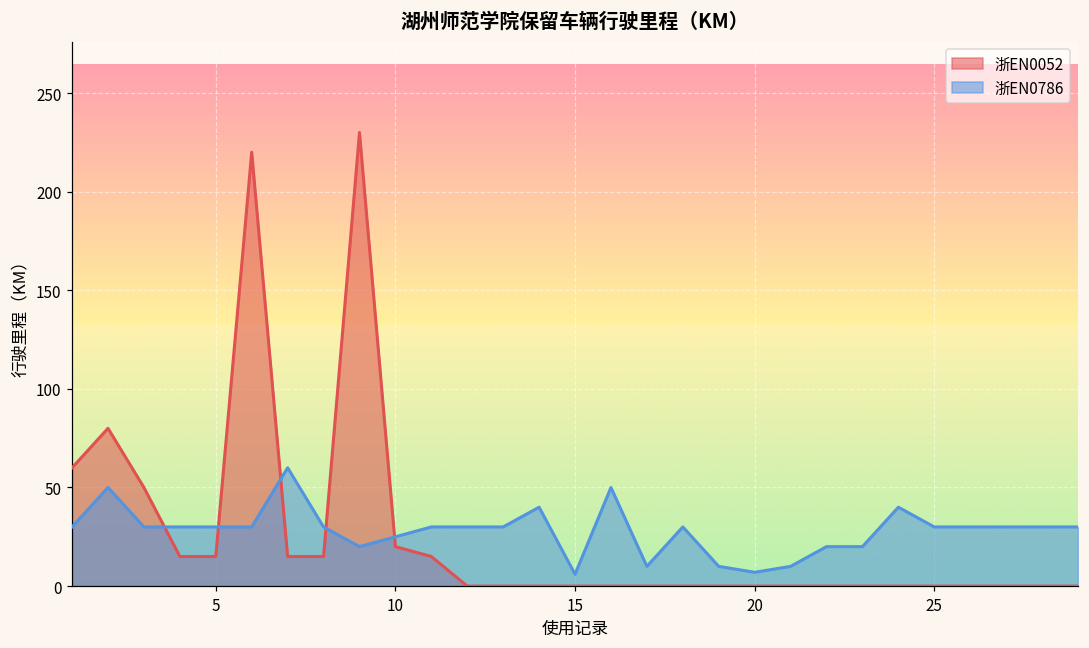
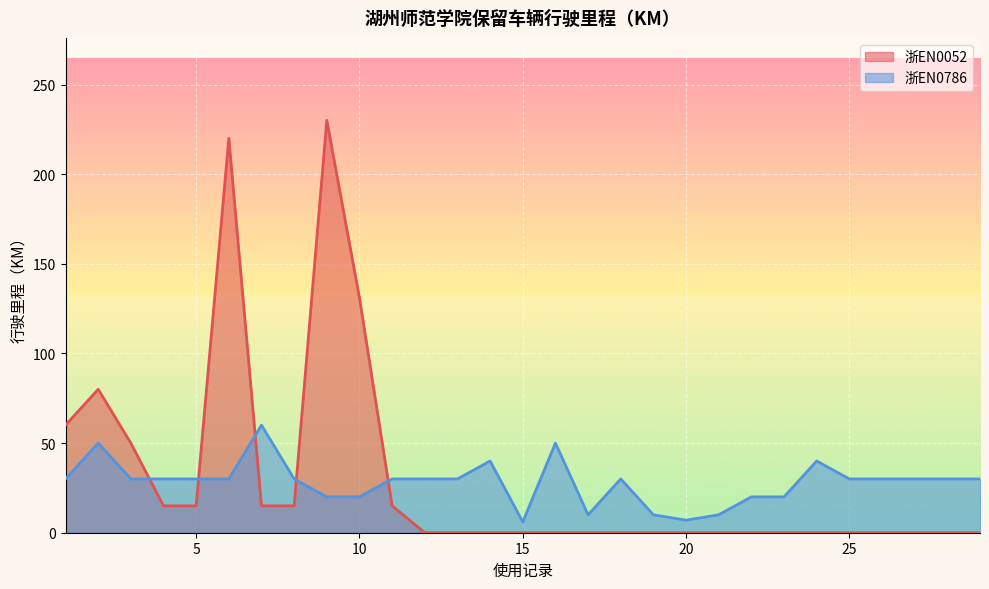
  {
    "浙EN0052": {
      "5": 15,
-     "10": 20,
+     "10": 131,
      "15": 0,
      "20": 0,
      "25": 0
    },
    "浙EN0786": {
      "5": 30,
-     "10": 25,
+     "10": 20,
      "15": 6,
      "20": 7,
      "25": 30
    }
  }
